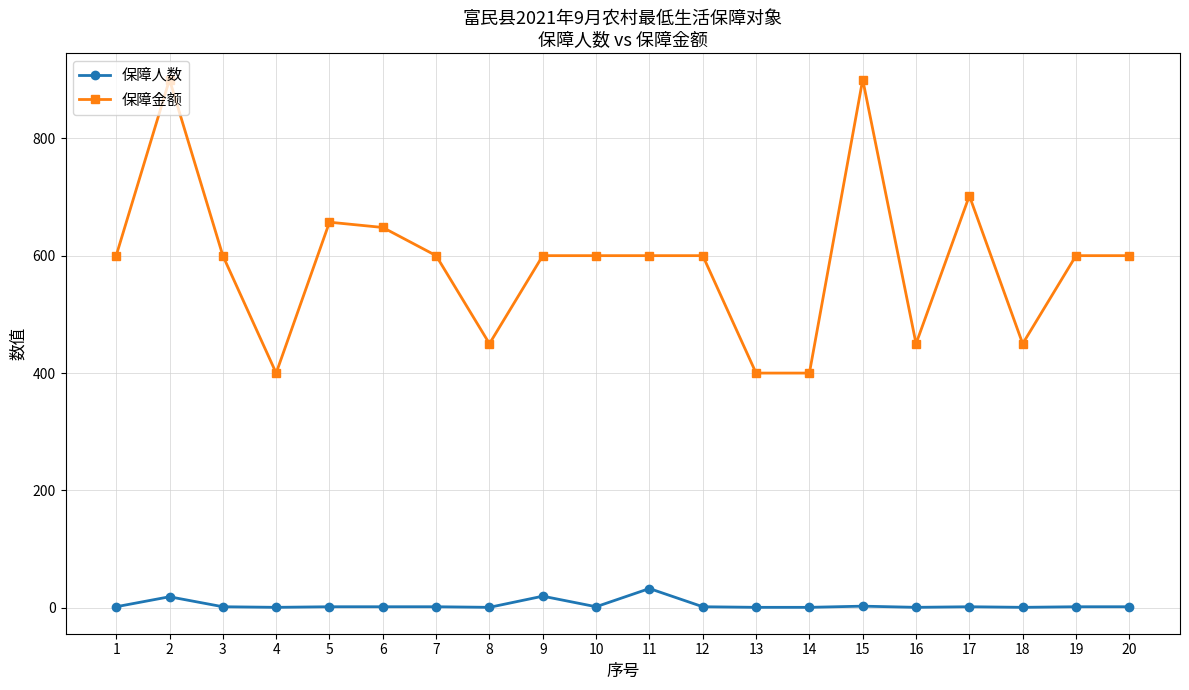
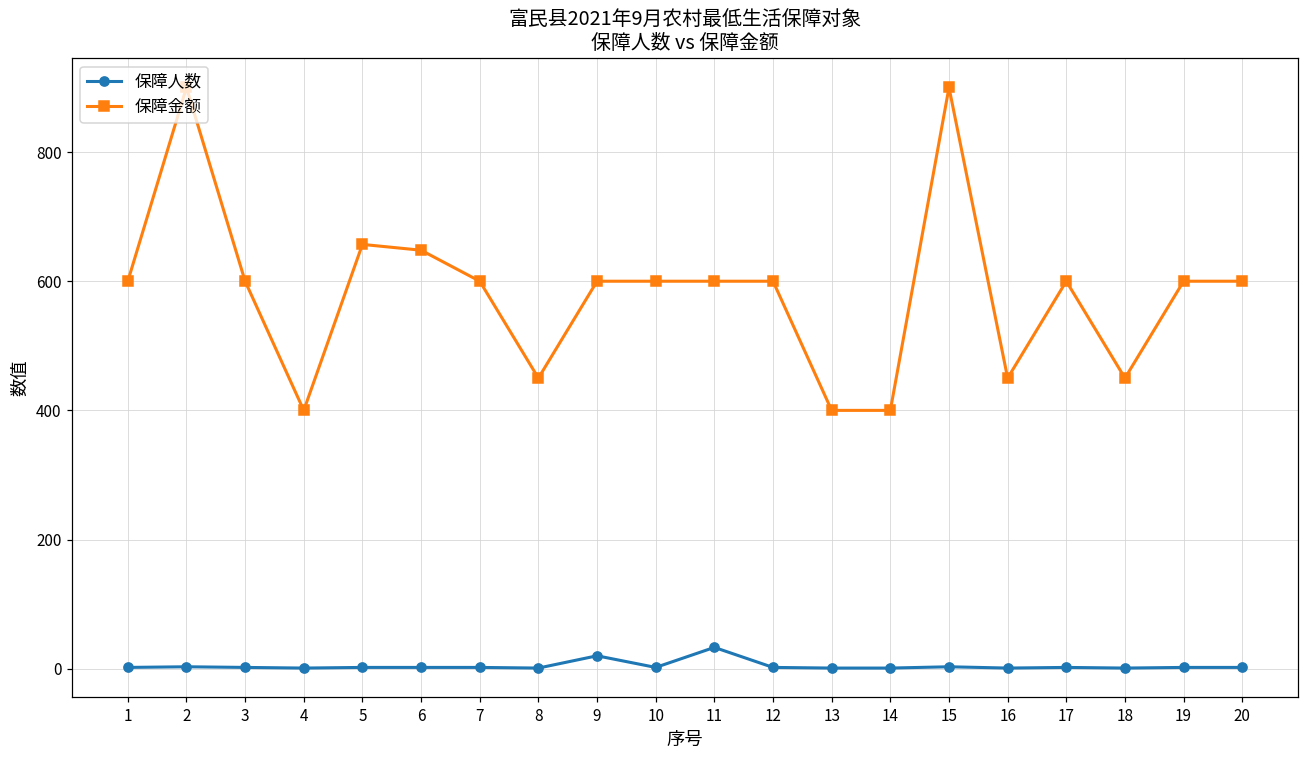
  {
    "保障人数": {
      "1": 0,
-     "2": 20,
+     "2": 0,
      "3": 0,
      "4": 0,
      "5": 0,
      "6": 0,
      "7": 0,
      "8": 0,
      "9": 20,
      "10": 0,
      "11": 30,
      "12": 0,
      "13": 0,
      "14": 0,
      "15": 0,
      "16": 0,
      "17": 0,
      "18": 0,
      "19": 0,
      "20": 0
    },
    "保障金额": {
      "1": 600,
      "3": 600,
      "4": 400,
      "5": 660,
      "6": 650,
      "7": 600,
      "8": 450,
      "9": 600,
      "10": 600,
      "11": 600,
      "12": 600,
      "13": 400,
      "14": 400,
      "15": 900,
      "16": 450,
-     "17": 700,
+     "17": 600,
      "18": 450,
      "19": 600,
      "20": 600
    }
  }
